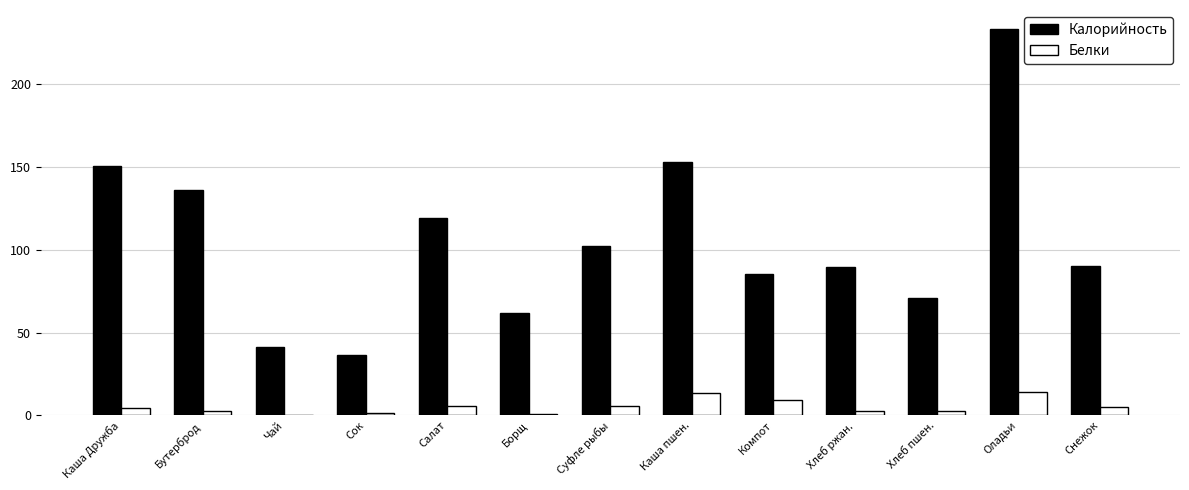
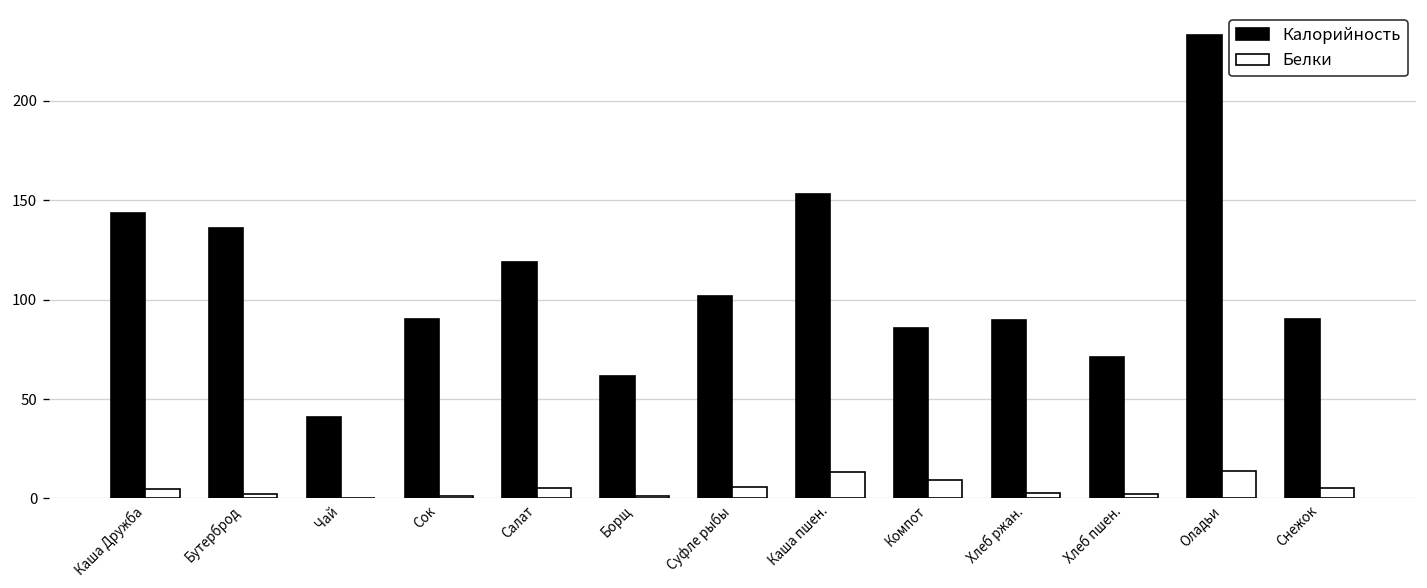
  {
    "Калорийность": {
-     "Каша Дружба": 151,
+     "Каша Дружба": 143,
      "Бутерброд": 136,
      "Чай": 41,
-     "Сок": 36,
+     "Сок": 90,
      "Салат": 119,
      "Борщ": 62,
      "Суфле рыбы": 102,
      "Каша пшен.": 153,
      "Компот": 86,
      "Хлеб ржан.": 90,
      "Хлеб пшен.": 71,
      "Оладьи": 233,
      "Снежок": 90
    },
    "Белки": {
      "Каша Дружба": 5,
      "Бутерброд": 2,
      "Салат": 5,
      "Суфле рыбы": 6,
      "Каша пшен.": 13,
      "Компот": 9,
      "Хлеб ржан.": 3,
      "Хлеб пшен.": 2,
      "Оладьи": 14,
      "Снежок": 5
    }
  }
